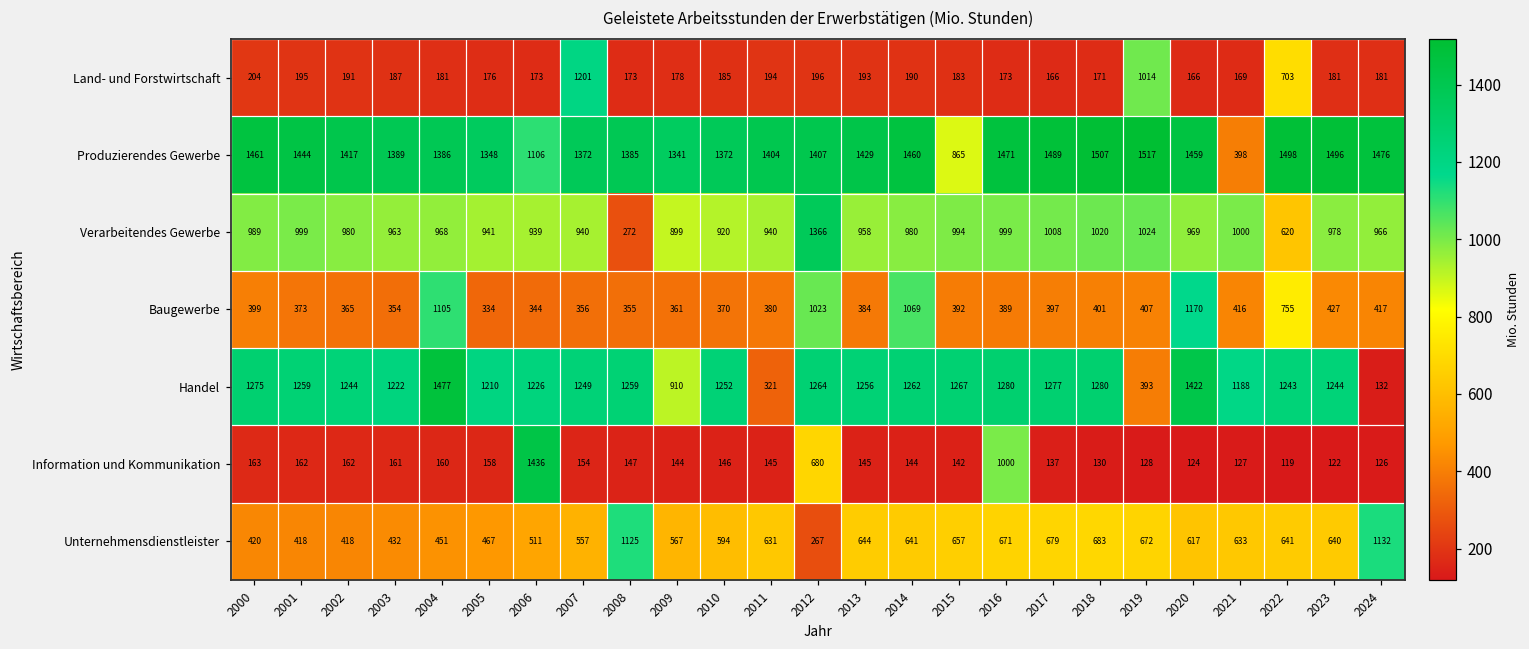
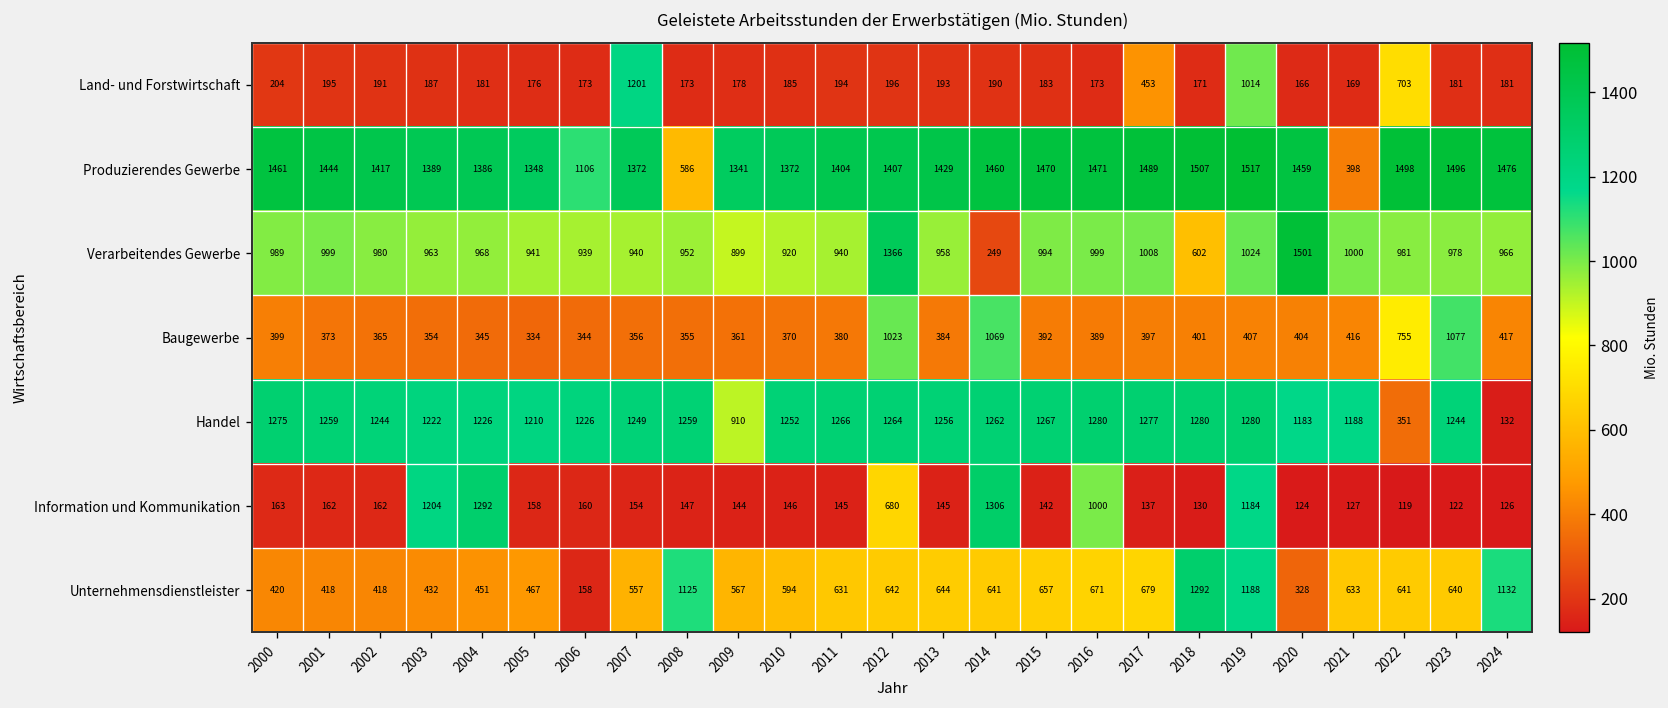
  {
    "Land- und Forstwirtschaft": {
      "2000": 204,
      "2001": 195,
      "2002": 191,
      "2003": 187,
      "2004": 181,
      "2005": 176,
      "2006": 173,
      "2007": 1201,
      "2008": 173,
      "2009": 178,
      "2010": 185,
      "2011": 194,
      "2012": 196,
      "2013": 193,
      "2014": 190,
      "2015": 183,
      "2016": 173,
-     "2017": 166,
+     "2017": 453,
      "2018": 171,
      "2019": 1014,
      "2020": 166,
      "2021": 169,
      "2022": 703,
      "2023": 181,
      "2024": 181
    },
    "Produzierendes Gewerbe": {
      "2000": 1461,
      "2001": 1444,
      "2002": 1417,
      "2003": 1389,
      "2004": 1386,
      "2005": 1348,
      "2006": 1106,
      "2007": 1372,
-     "2008": 1385,
+     "2008": 586,
      "2009": 1341,
      "2010": 1372,
      "2011": 1404,
      "2012": 1407,
      "2013": 1429,
      "2014": 1460,
-     "2015": 865,
+     "2015": 1470,
      "2016": 1471,
      "2017": 1489,
      "2018": 1507,
      "2019": 1517,
      "2020": 1459,
      "2021": 398,
      "2022": 1498,
      "2023": 1496,
      "2024": 1476
    },
    "Verarbeitendes Gewerbe": {
      "2000": 989,
      "2001": 999,
      "2002": 980,
      "2003": 963,
      "2004": 968,
      "2005": 941,
      "2006": 939,
      "2007": 940,
-     "2008": 272,
+     "2008": 952,
      "2009": 899,
      "2010": 920,
      "2011": 940,
      "2012": 1366,
      "2013": 958,
-     "2014": 980,
+     "2014": 249,
      "2015": 994,
      "2016": 999,
      "2017": 1008,
-     "2018": 1020,
+     "2018": 602,
      "2019": 1024,
-     "2020": 969,
+     "2020": 1501,
      "2021": 1000,
-     "2022": 620,
+     "2022": 981,
      "2023": 978,
      "2024": 966
    },
    "Baugewerbe": {
      "2000": 399,
      "2001": 373,
      "2002": 365,
      "2003": 354,
-     "2004": 1105,
+     "2004": 345,
      "2005": 334,
      "2006": 344,
      "2007": 356,
      "2008": 355,
      "2009": 361,
      "2010": 370,
      "2011": 380,
      "2012": 1023,
      "2013": 384,
      "2014": 1069,
      "2015": 392,
      "2016": 389,
      "2017": 397,
      "2018": 401,
      "2019": 407,
-     "2020": 1170,
+     "2020": 404,
      "2021": 416,
      "2022": 755,
-     "2023": 427,
+     "2023": 1077,
      "2024": 417
    },
    "Handel": {
      "2000": 1275,
      "2001": 1259,
      "2002": 1244,
      "2003": 1222,
-     "2004": 1477,
+     "2004": 1226,
      "2005": 1210,
      "2006": 1226,
      "2007": 1249,
      "2008": 1259,
      "2009": 910,
      "2010": 1252,
-     "2011": 321,
+     "2011": 1266,
      "2012": 1264,
      "2013": 1256,
      "2014": 1262,
      "2015": 1267,
      "2016": 1280,
      "2017": 1277,
      "2018": 1280,
-     "2019": 393,
-     "2020": 1422,
+     "2019": 1280,
+     "2020": 1183,
      "2021": 1188,
-     "2022": 1243,
+     "2022": 351,
      "2023": 1244,
      "2024": 132
    },
    "Information und Kommunikation": {
      "2000": 163,
      "2001": 162,
      "2002": 162,
-     "2003": 161,
-     "2004": 160,
+     "2003": 1204,
+     "2004": 1292,
      "2005": 158,
-     "2006": 1436,
+     "2006": 160,
      "2007": 154,
      "2008": 147,
      "2009": 144,
      "2010": 146,
      "2011": 145,
      "2012": 680,
      "2013": 145,
-     "2014": 144,
+     "2014": 1306,
      "2015": 142,
      "2016": 1000,
      "2017": 137,
      "2018": 130,
-     "2019": 128,
+     "2019": 1184,
      "2020": 124,
      "2021": 127,
      "2022": 119,
      "2023": 122,
      "2024": 126
    },
    "Unternehmensdienstleister": {
      "2000": 420,
      "2001": 418,
      "2002": 418,
      "2003": 432,
      "2004": 451,
      "2005": 467,
-     "2006": 511,
+     "2006": 158,
      "2007": 557,
      "2008": 1125,
      "2009": 567,
      "2010": 594,
      "2011": 631,
-     "2012": 267,
+     "2012": 642,
      "2013": 644,
      "2014": 641,
      "2015": 657,
      "2016": 671,
      "2017": 679,
-     "2018": 683,
-     "2019": 672,
-     "2020": 617,
+     "2018": 1292,
+     "2019": 1188,
+     "2020": 328,
      "2021": 633,
      "2022": 641,
      "2023": 640,
      "2024": 1132
    }
  }
